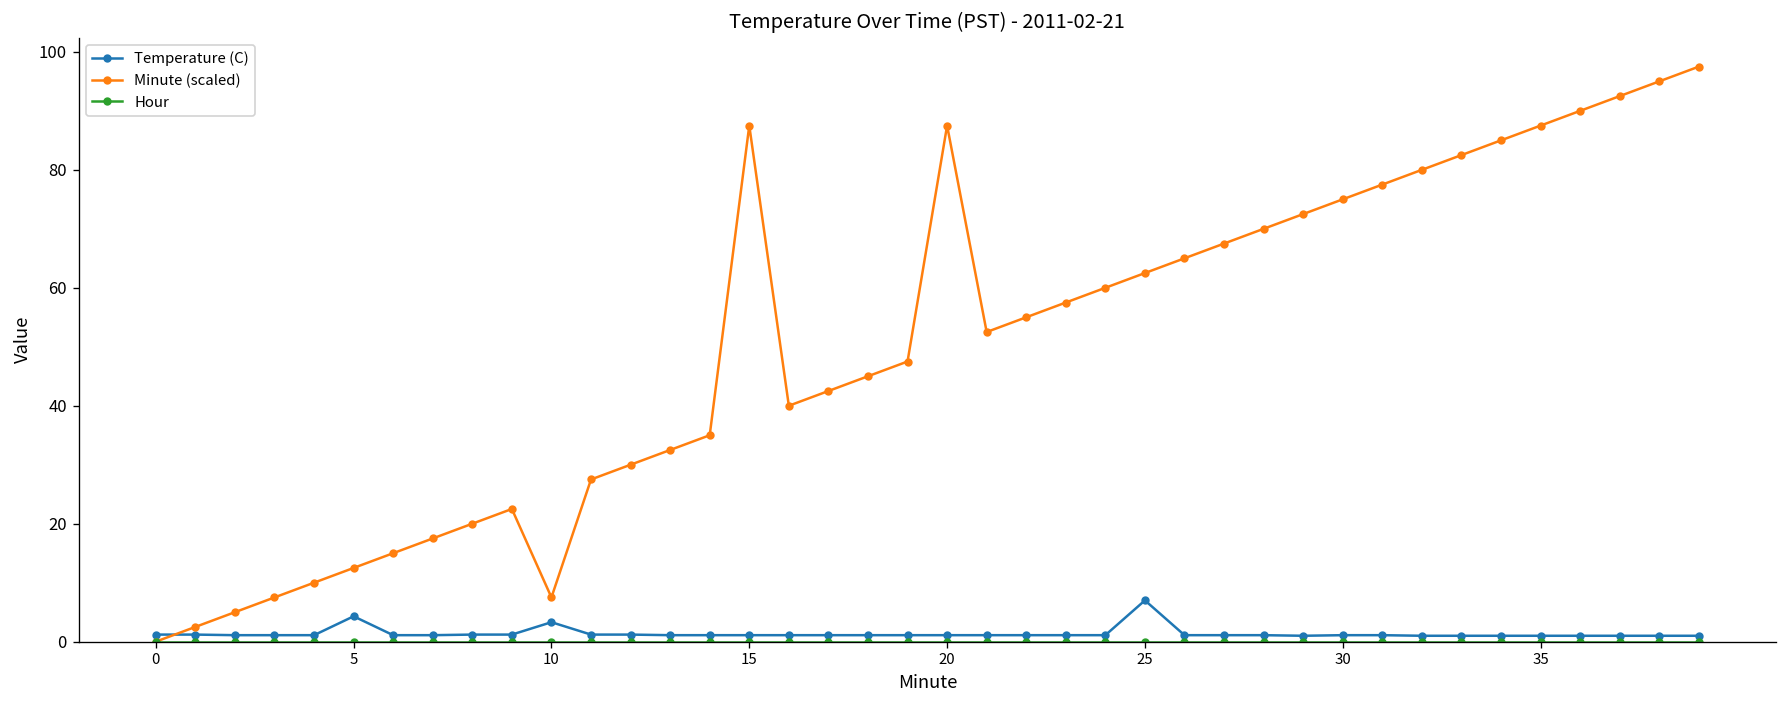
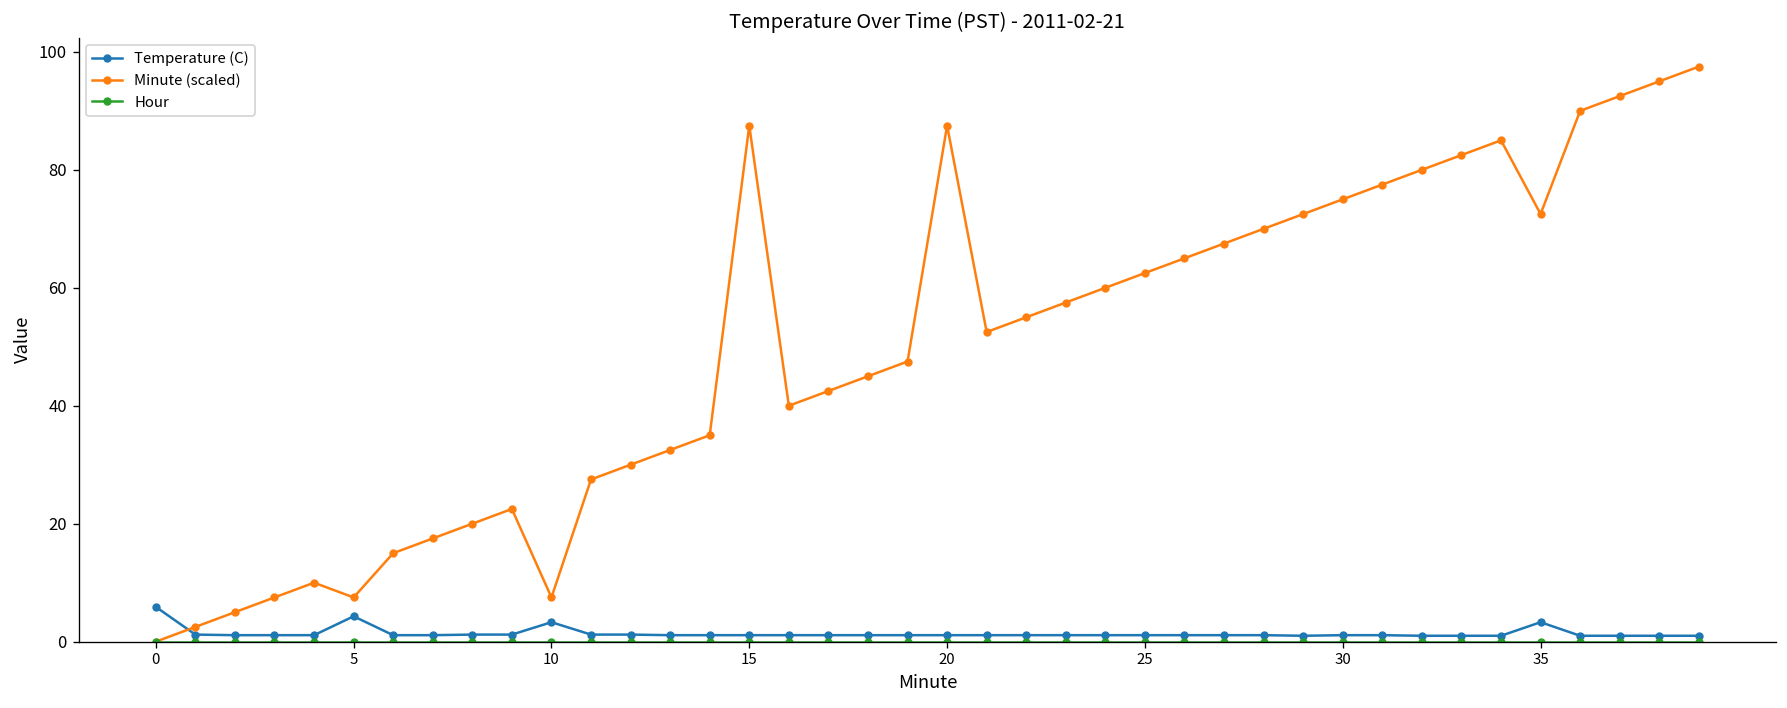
  {
    "Temperature (C)": {
-     "0": 1,
+     "0": 6,
      "5": 4,
      "10": 3,
      "15": 1,
      "20": 1,
-     "25": 7,
+     "25": 1,
      "30": 1,
-     "35": 1
+     "35": 3
    },
    "Minute (scaled)": {
-     "5": 13,
+     "5": 8,
      "10": 8,
      "15": 88,
      "20": 88,
      "25": 63,
      "30": 75,
-     "35": 88
+     "35": 73
    },
    "Hour": {
      "5": 0,
      "10": 0,
      "15": 0,
      "20": 0,
      "25": 0,
      "30": 0,
      "35": 0
    }
  }
